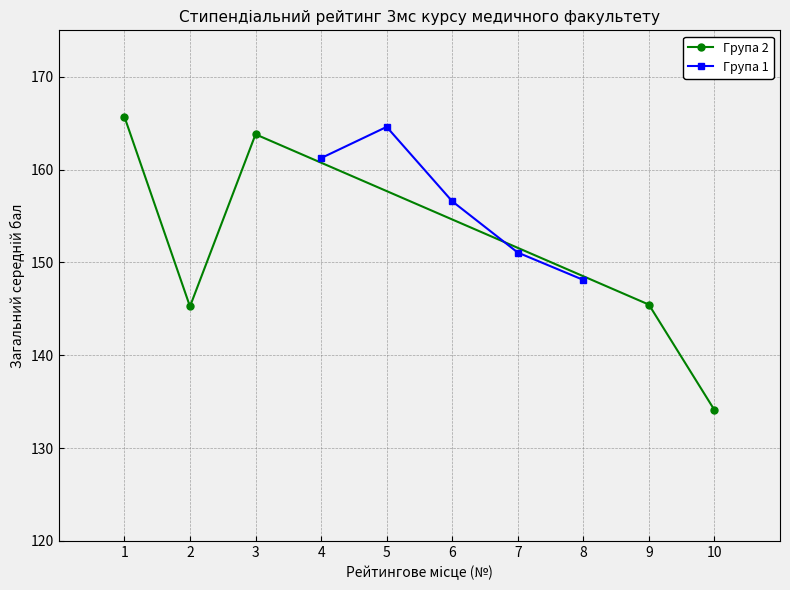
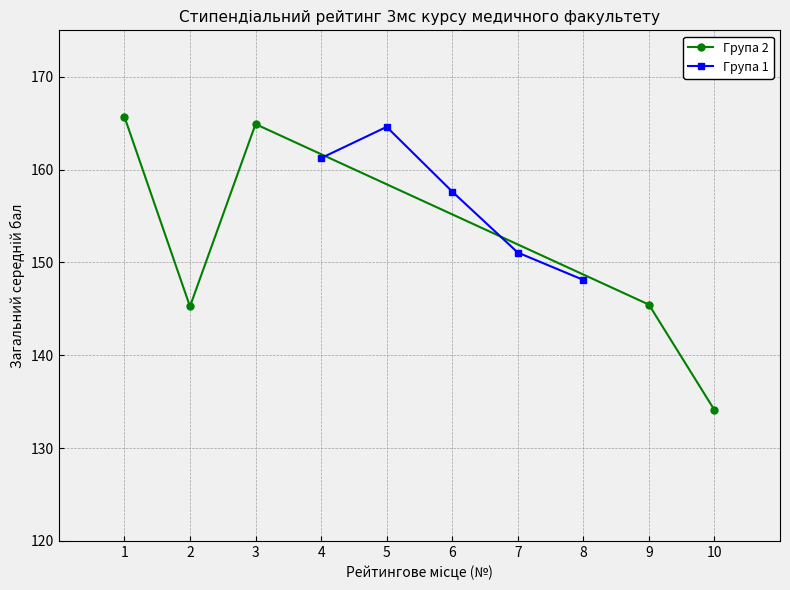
  {
    "Група 2": {
      "1": 166,
      "2": 145,
-     "3": 164,
+     "3": 165,
      "9": 145,
      "10": 134
    },
    "Група 1": {
      "4": 161,
      "5": 165,
-     "6": 157,
+     "6": 158,
      "7": 151,
      "8": 148
    }
  }
